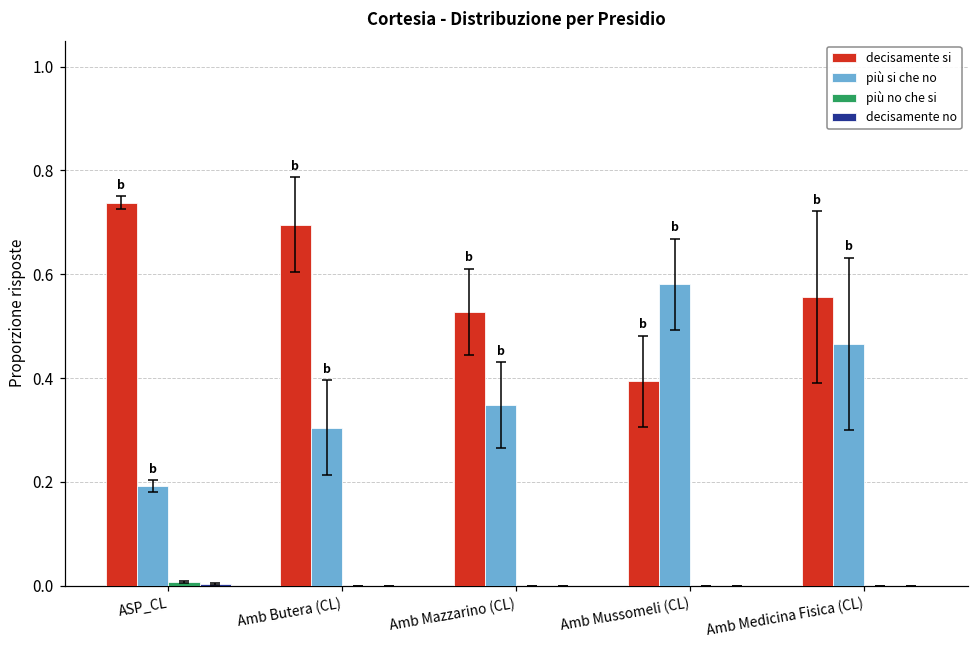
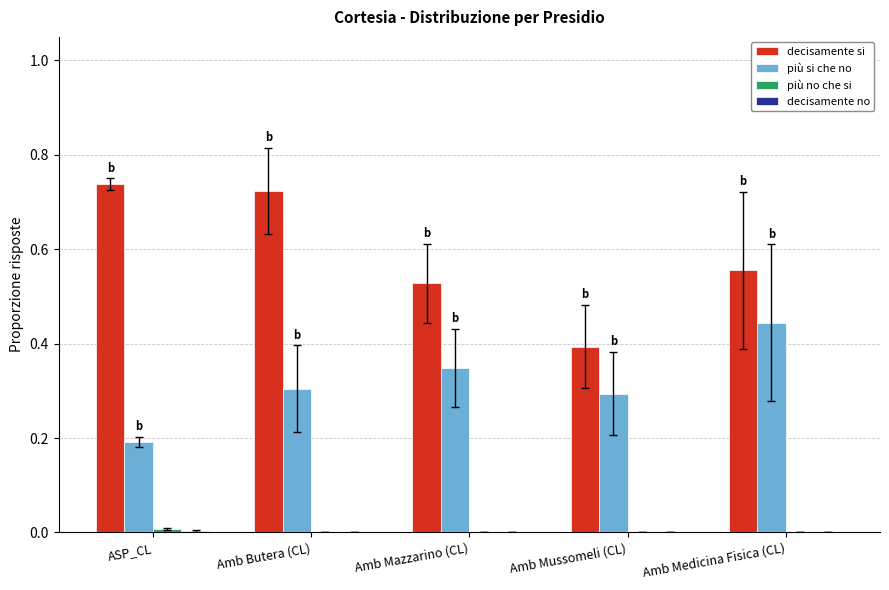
  {
    "decisamente si": {
      "ASP_CL": 0.74,
-     "Amb Butera (CL)": 0.70,
+     "Amb Butera (CL)": 0.72,
      "Amb Mazzarino (CL)": 0.53,
      "Amb Mussomeli (CL)": 0.39,
      "Amb Medicina Fisica (CL)": 0.56
    },
    "più si che no": {
      "ASP_CL": 0.19,
      "Amb Butera (CL)": 0.30,
      "Amb Mazzarino (CL)": 0.35,
-     "Amb Mussomeli (CL)": 0.58,
-     "Amb Medicina Fisica (CL)": 0.47
+     "Amb Mussomeli (CL)": 0.29,
+     "Amb Medicina Fisica (CL)": 0.44
    },
    "più no che si": {
      "ASP_CL": 0.01,
      "Amb Butera (CL)": 0.00,
      "Amb Mazzarino (CL)": 0.00,
      "Amb Mussomeli (CL)": 0.00,
      "Amb Medicina Fisica (CL)": 0.00
    },
    "decisamente no": {
      "Amb Butera (CL)": 0.00,
      "Amb Mazzarino (CL)": 0.00,
      "Amb Mussomeli (CL)": 0.00,
      "Amb Medicina Fisica (CL)": 0.00
    }
  }
